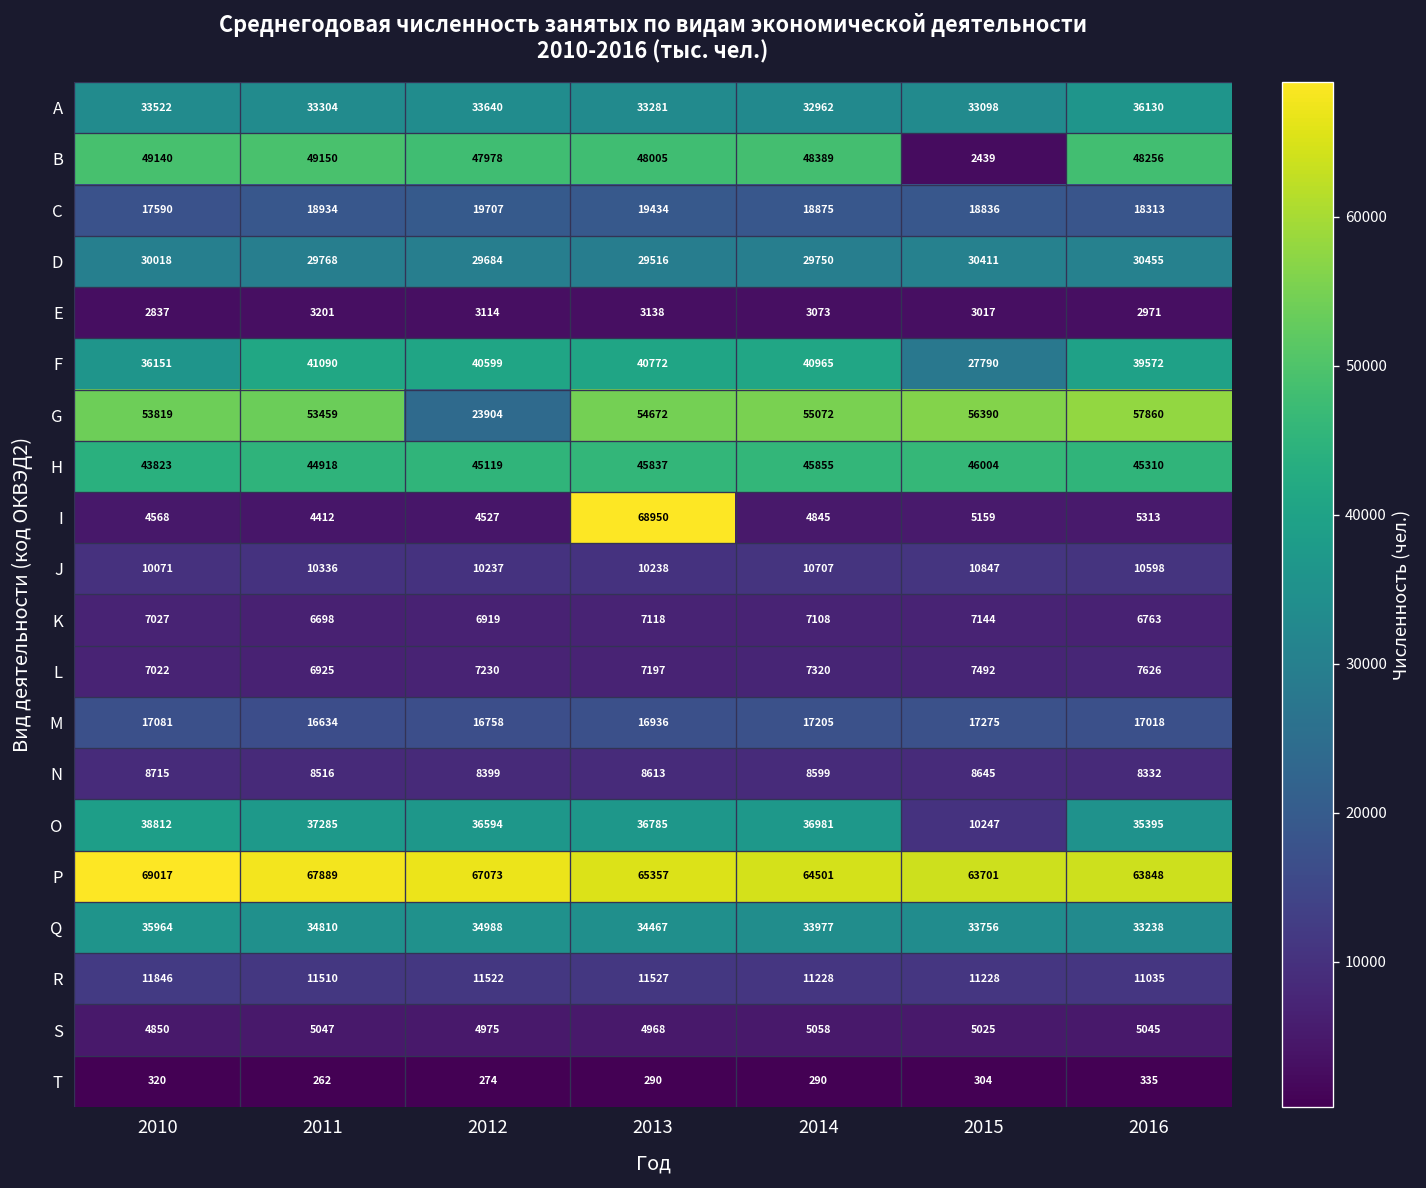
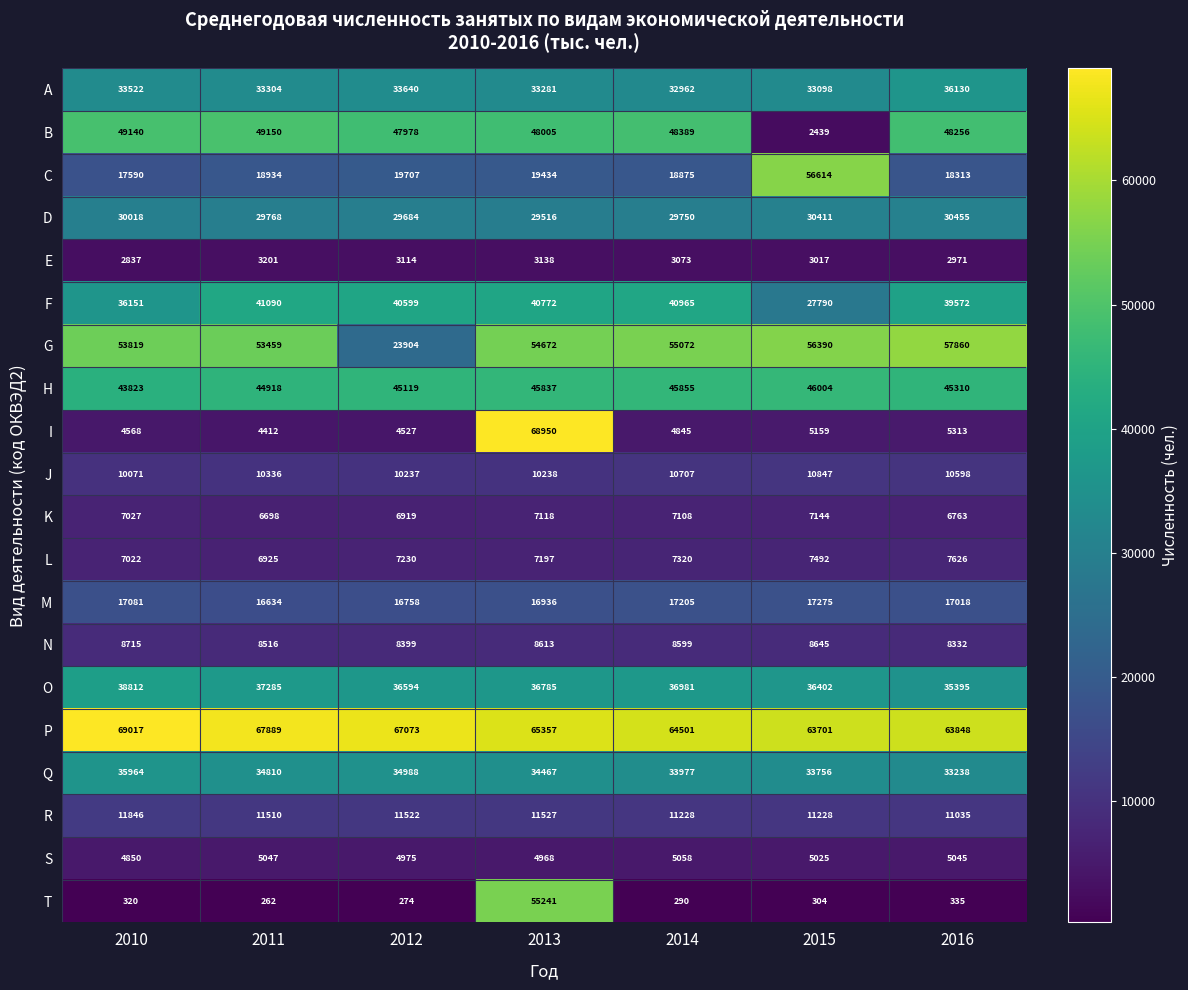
  {
    "A": {
      "2010": 33522,
      "2011": 33304,
      "2012": 33640,
      "2013": 33281,
      "2014": 32962,
      "2015": 33098,
      "2016": 36130
    },
    "B": {
      "2010": 49140,
      "2011": 49150,
      "2012": 47978,
      "2013": 48005,
      "2014": 48389,
      "2015": 2439,
      "2016": 48256
    },
    "C": {
      "2010": 17590,
      "2011": 18934,
      "2012": 19707,
      "2013": 19434,
      "2014": 18875,
-     "2015": 18836,
+     "2015": 56614,
      "2016": 18313
    },
    "D": {
      "2010": 30018,
      "2011": 29768,
      "2012": 29684,
      "2013": 29516,
      "2014": 29750,
      "2015": 30411,
      "2016": 30455
    },
    "E": {
      "2010": 2837,
      "2011": 3201,
      "2012": 3114,
      "2013": 3138,
      "2014": 3073,
      "2015": 3017,
      "2016": 2971
    },
    "F": {
      "2010": 36151,
      "2011": 41090,
      "2012": 40599,
      "2013": 40772,
      "2014": 40965,
      "2015": 27790,
      "2016": 39572
    },
    "G": {
      "2010": 53819,
      "2011": 53459,
      "2012": 23904,
      "2013": 54672,
      "2014": 55072,
      "2015": 56390,
      "2016": 57860
    },
    "H": {
      "2010": 43823,
      "2011": 44918,
      "2012": 45119,
      "2013": 45837,
      "2014": 45855,
      "2015": 46004,
      "2016": 45310
    },
    "I": {
      "2010": 4568,
      "2011": 4412,
      "2012": 4527,
      "2013": 68950,
      "2014": 4845,
      "2015": 5159,
      "2016": 5313
    },
    "J": {
      "2010": 10071,
      "2011": 10336,
      "2012": 10237,
      "2013": 10238,
      "2014": 10707,
      "2015": 10847,
      "2016": 10598
    },
    "K": {
      "2010": 7027,
      "2011": 6698,
      "2012": 6919,
      "2013": 7118,
      "2014": 7108,
      "2015": 7144,
      "2016": 6763
    },
    "L": {
      "2010": 7022,
      "2011": 6925,
      "2012": 7230,
      "2013": 7197,
      "2014": 7320,
      "2015": 7492,
      "2016": 7626
    },
    "M": {
      "2010": 17081,
      "2011": 16634,
      "2012": 16758,
      "2013": 16936,
      "2014": 17205,
      "2015": 17275,
      "2016": 17018
    },
    "N": {
      "2010": 8715,
      "2011": 8516,
      "2012": 8399,
      "2013": 8613,
      "2014": 8599,
      "2015": 8645,
      "2016": 8332
    },
    "O": {
      "2010": 38812,
      "2011": 37285,
      "2012": 36594,
      "2013": 36785,
      "2014": 36981,
-     "2015": 10247,
+     "2015": 36402,
      "2016": 35395
    },
    "P": {
      "2010": 69017,
      "2011": 67889,
      "2012": 67073,
      "2013": 65357,
      "2014": 64501,
      "2015": 63701,
      "2016": 63848
    },
    "Q": {
      "2010": 35964,
      "2011": 34810,
      "2012": 34988,
      "2013": 34467,
      "2014": 33977,
      "2015": 33756,
      "2016": 33238
    },
    "R": {
      "2010": 11846,
      "2011": 11510,
      "2012": 11522,
      "2013": 11527,
      "2014": 11228,
      "2015": 11228,
      "2016": 11035
    },
    "S": {
      "2010": 4850,
      "2011": 5047,
      "2012": 4975,
      "2013": 4968,
      "2014": 5058,
      "2015": 5025,
      "2016": 5045
    },
    "T": {
      "2010": 320,
      "2011": 262,
      "2012": 274,
-     "2013": 290,
+     "2013": 55241,
      "2014": 290,
      "2015": 304,
      "2016": 335
    }
  }
